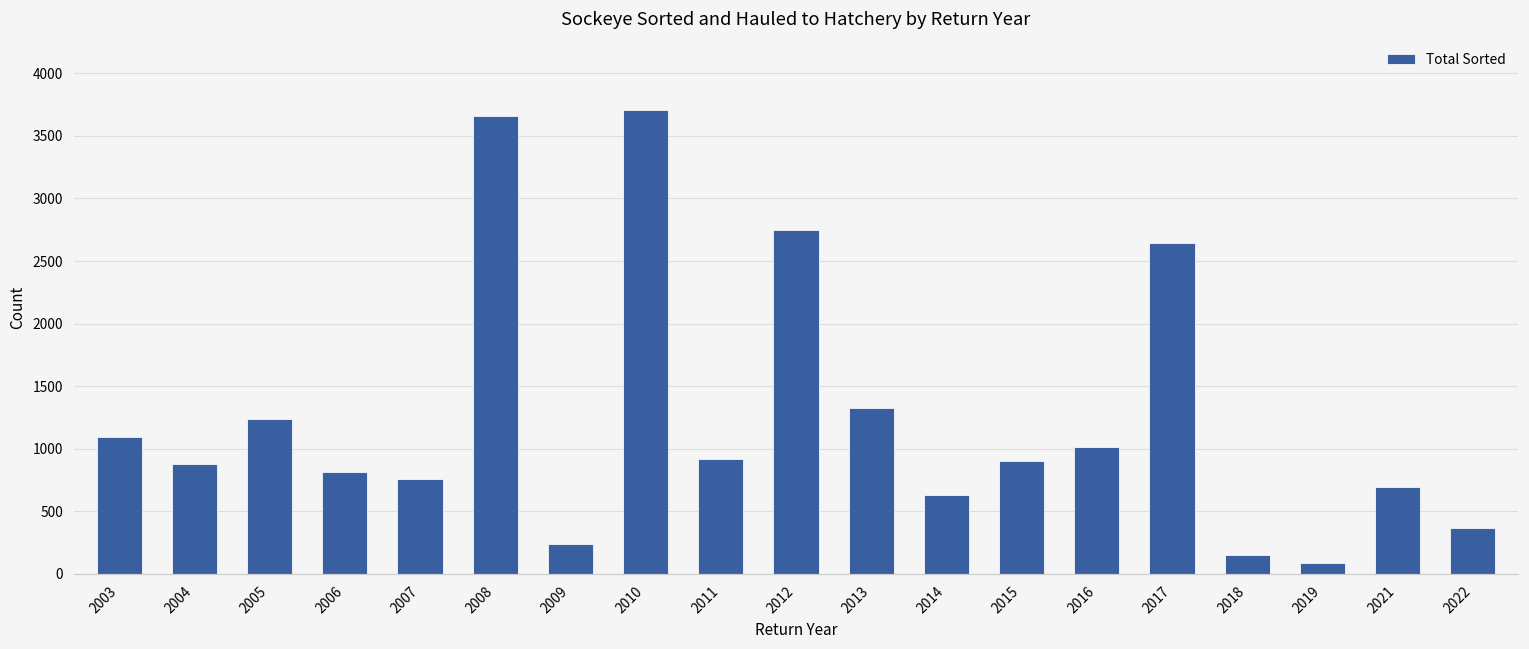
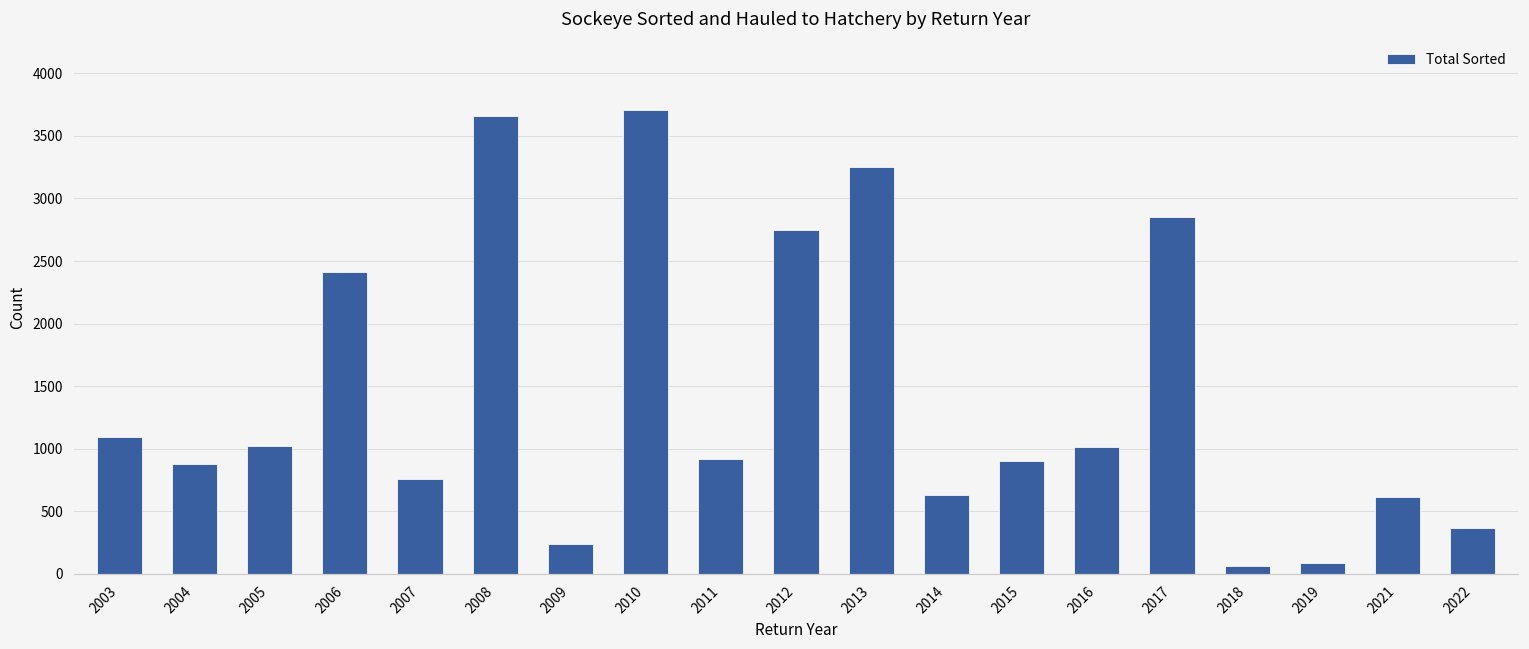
  {
    "2003": 1100,
    "2004": 880,
-   "2005": 1240,
-   "2006": 810,
+   "2005": 1030,
+   "2006": 2410,
    "2007": 760,
    "2008": 3660,
    "2009": 240,
    "2010": 3710,
    "2011": 920,
    "2012": 2750,
-   "2013": 1330,
+   "2013": 3260,
    "2014": 630,
    "2015": 910,
    "2016": 1020,
-   "2017": 2640,
-   "2018": 150,
+   "2017": 2850,
+   "2018": 60,
    "2019": 90,
-   "2021": 690,
+   "2021": 610,
    "2022": 370
  }
